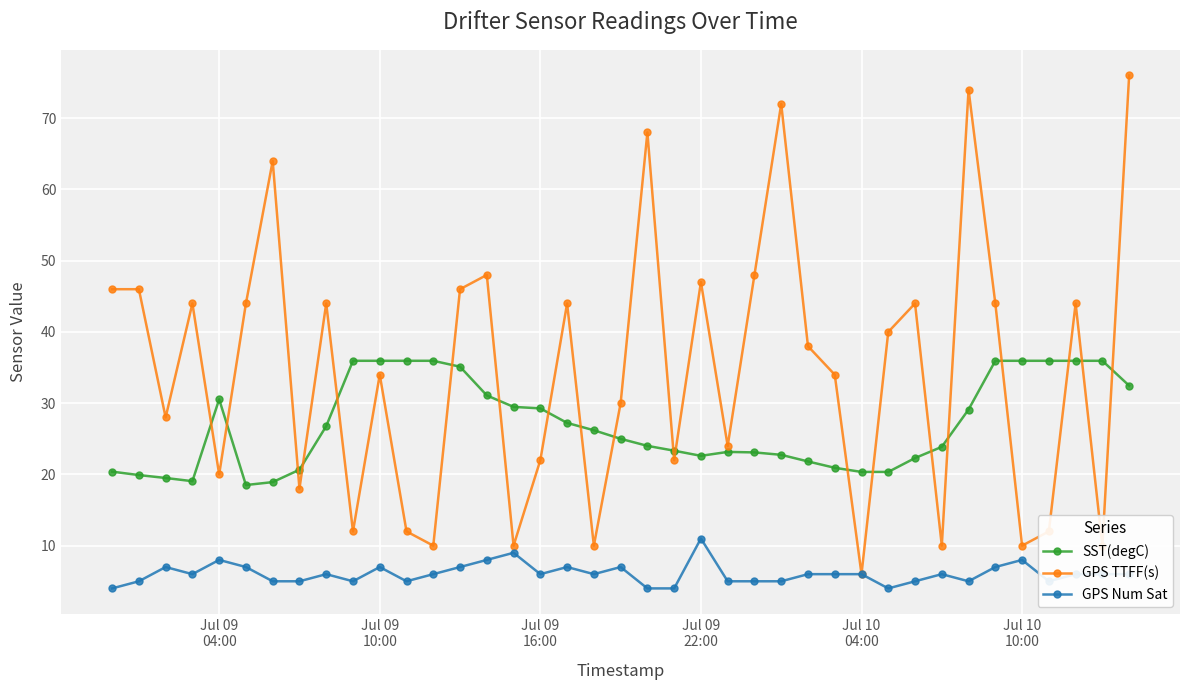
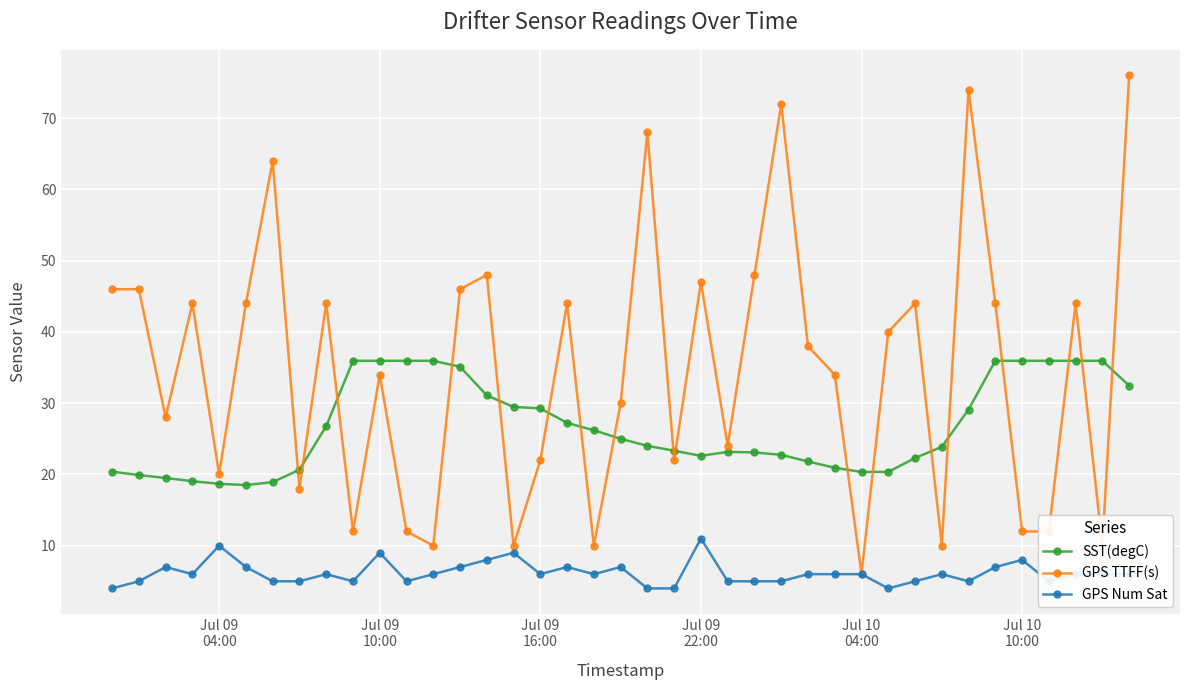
  {
    "SST(degC)": {
-     "Jul 09 04:00": 31,
+     "Jul 09 04:00": 19,
      "Jul 09 10:00": 36,
      "Jul 09 16:00": 29,
      "Jul 09 22:00": 23,
      "Jul 10 04:00": 20,
      "Jul 10 10:00": 36
    },
    "GPS TTFF(s)": {
      "Jul 09 04:00": 20,
      "Jul 09 10:00": 34,
      "Jul 09 16:00": 22,
      "Jul 09 22:00": 47,
-     "Jul 10 10:00": 10
+     "Jul 10 10:00": 12
    },
    "GPS Num Sat": {
-     "Jul 09 04:00": 8,
-     "Jul 09 10:00": 7,
+     "Jul 09 04:00": 10,
+     "Jul 09 10:00": 9,
      "Jul 09 16:00": 6,
      "Jul 09 22:00": 11,
      "Jul 10 10:00": 8
    }
  }
